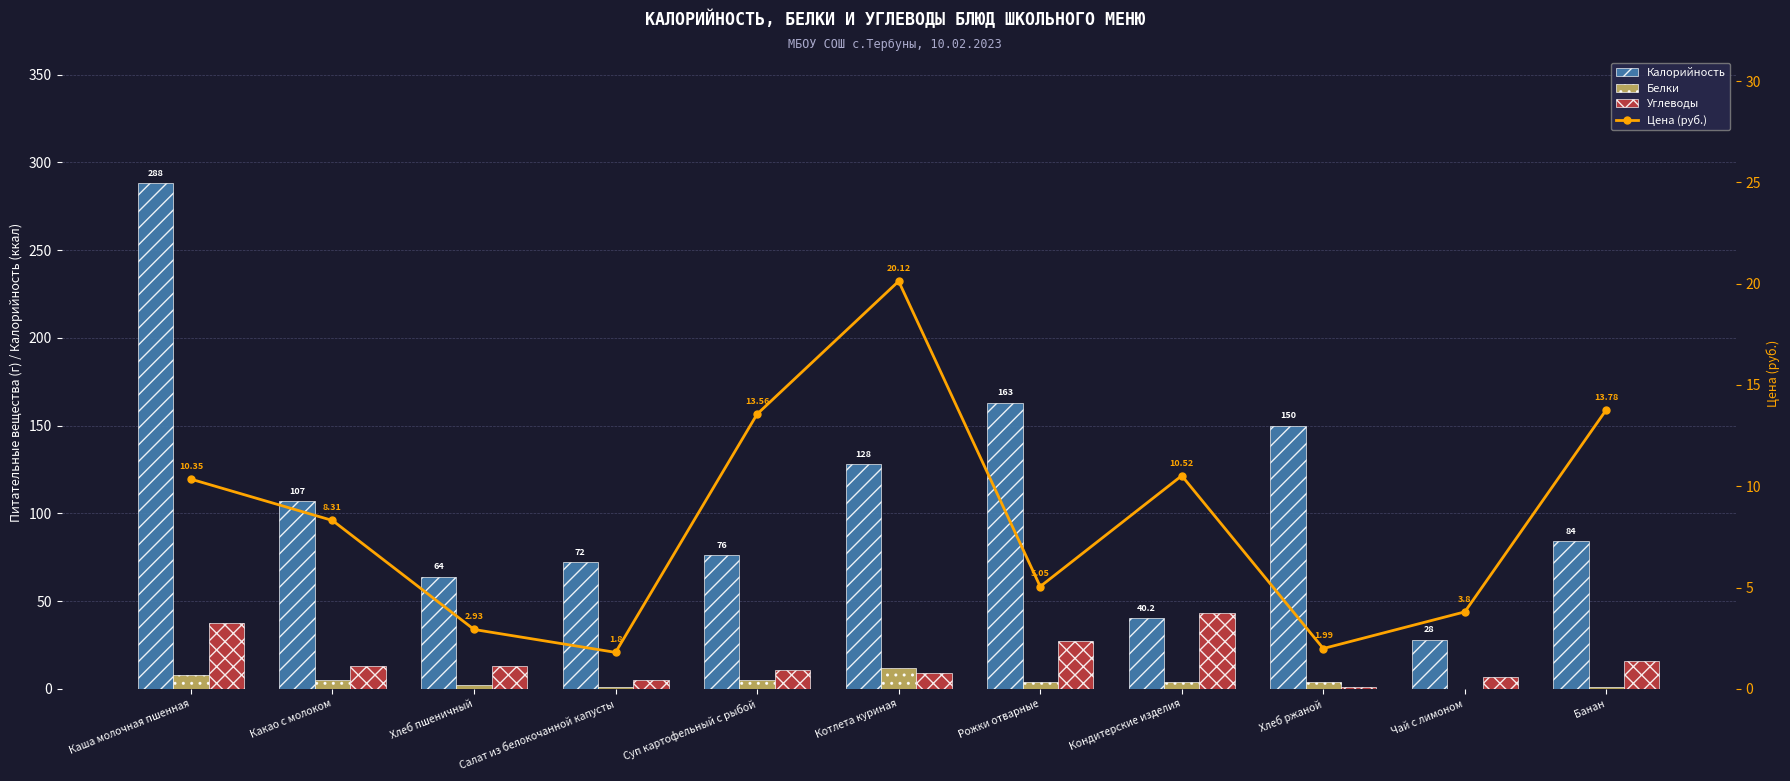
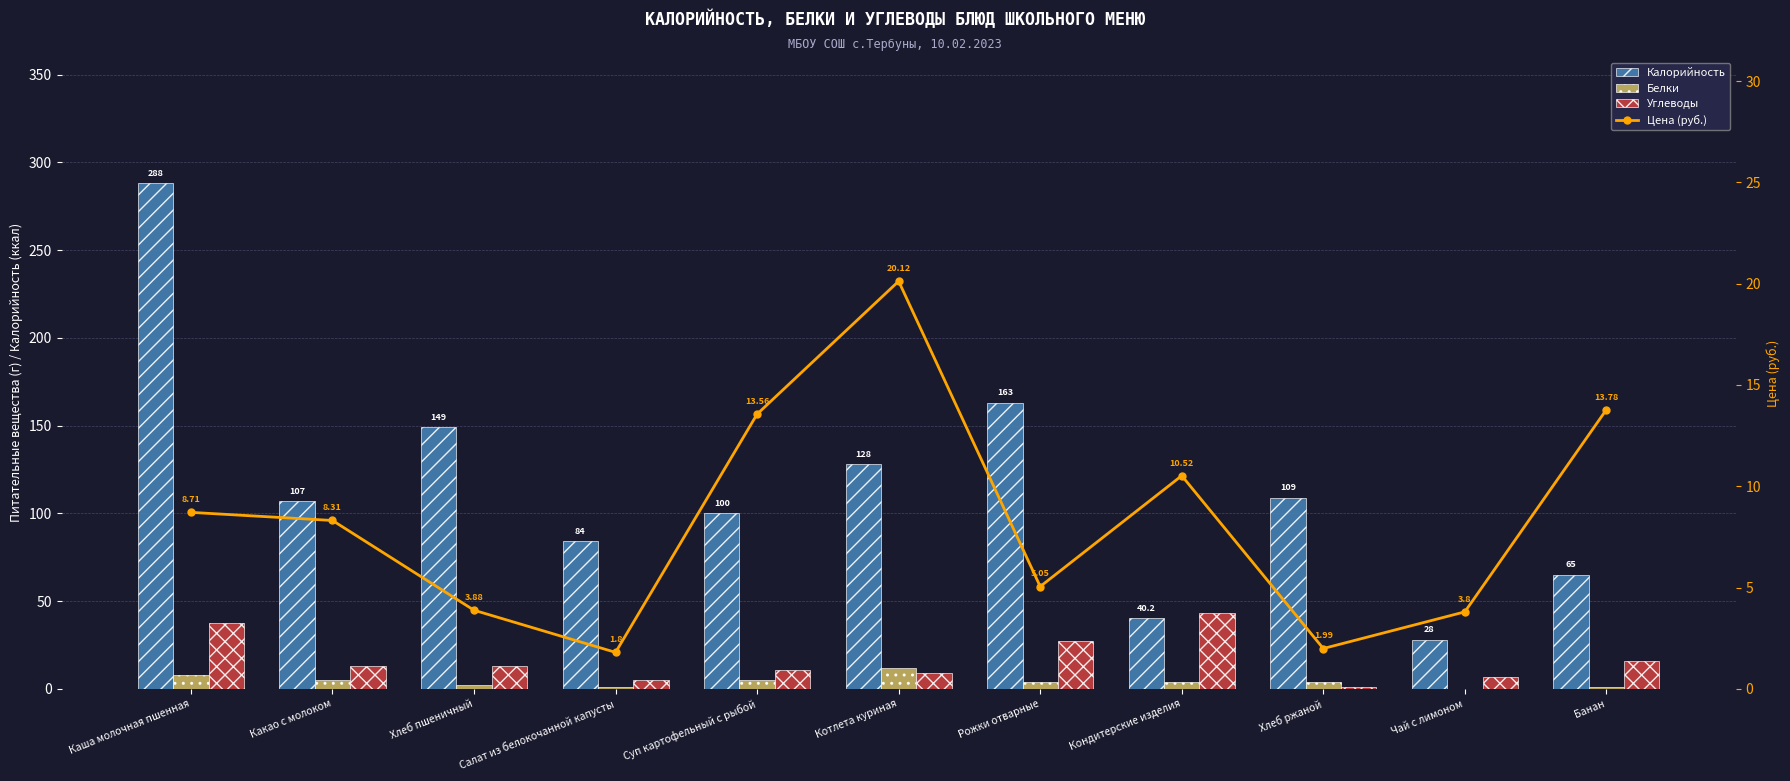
  {
    "Калорийность": {
      "Каша молочная пшенная": 288,
      "Какао с молоком": 107,
-     "Хлеб пшеничный": 64,
-     "Салат из белокочанной капусты": 72,
-     "Суп картофельный с рыбой": 76,
+     "Хлеб пшеничный": 149,
+     "Салат из белокочанной капусты": 84,
+     "Суп картофельный с рыбой": 100,
      "Котлета куриная": 128,
      "Рожки отварные": 163,
      "Кондитерские изделия": 40.2,
-     "Хлеб ржаной": 150,
+     "Хлеб ржаной": 109,
      "Чай с лимоном": 28,
-     "Банан": 84
+     "Банан": 65
    },
    "Цена (руб.)": {
-     "Каша молочная пшенная": 10.35,
+     "Каша молочная пшенная": 8.71,
      "Какао с молоком": 8.31,
-     "Хлеб пшеничный": 2.93,
+     "Хлеб пшеничный": 3.88,
      "Салат из белокочанной капусты": 1.8,
      "Суп картофельный с рыбой": 13.56,
      "Котлета куриная": 20.12,
      "Рожки отварные": 5.05,
      "Кондитерские изделия": 10.52,
      "Хлеб ржаной": 1.99,
      "Чай с лимоном": 3.8,
      "Банан": 13.78
    }
  }
